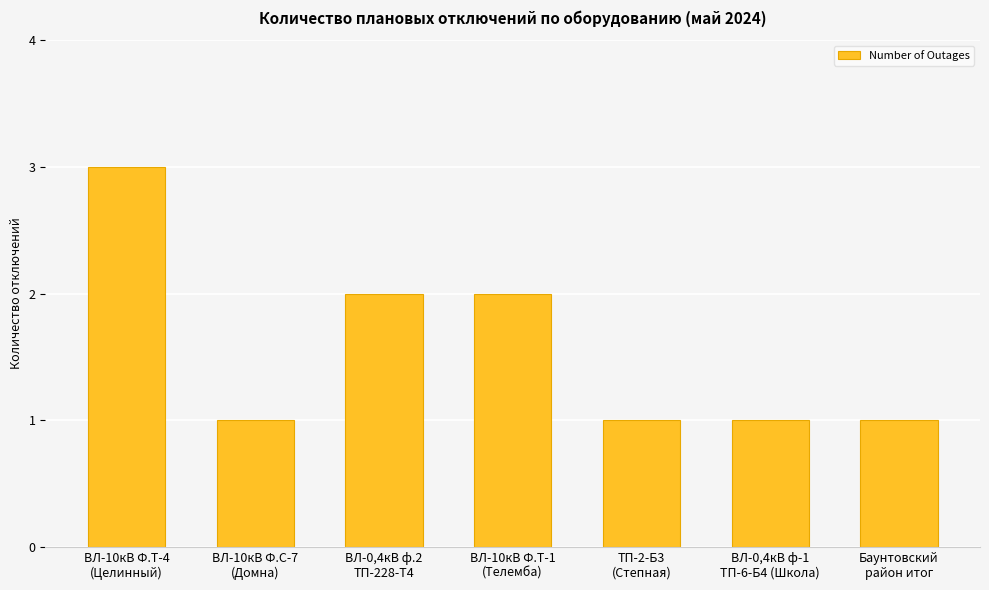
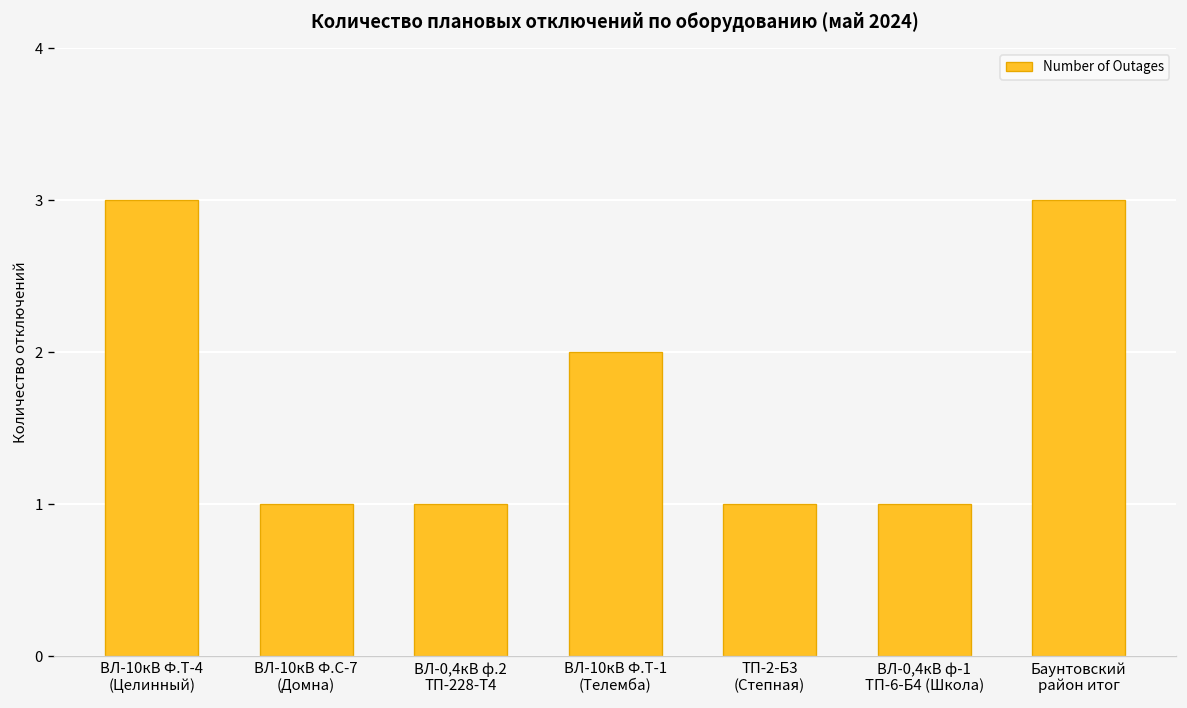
  {
    "ВЛ-10кВ Ф.Т-4 (Целинный)": 3,
    "ВЛ-10кВ Ф.С-7 (Домна)": 1,
-   "ВЛ-0,4кВ ф.2 ТП-228-Т4": 2,
+   "ВЛ-0,4кВ ф.2 ТП-228-Т4": 1,
    "ВЛ-10кВ Ф.Т-1 (Телемба)": 2,
    "ТП-2-Б3 (Степная)": 1,
    "ВЛ-0,4кВ ф-1 ТП-6-Б4 (Школа)": 1,
-   "Баунтовский район итог": 1
+   "Баунтовский район итог": 3
  }
